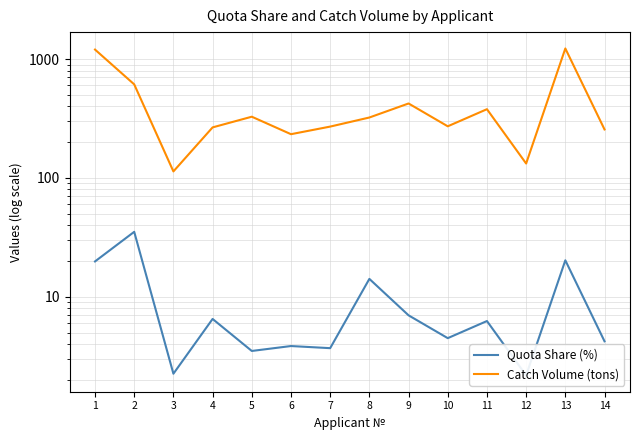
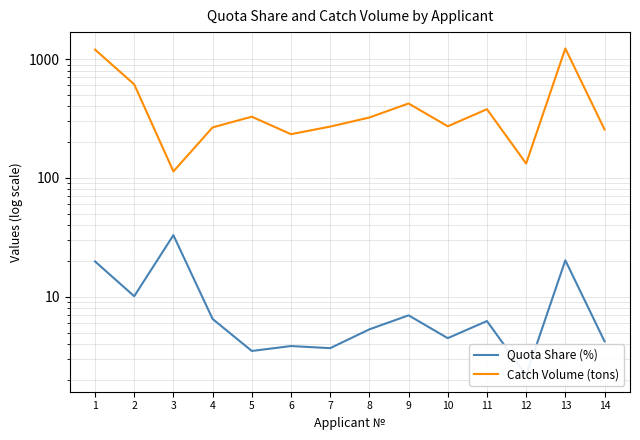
  {
    "Quota Share (%)": {
      "1": 20,
-     "2": 35,
-     "3": 2.3,
+     "2": 10,
+     "3": 33,
      "4": 7,
      "5": 3.5,
      "6": 3.9,
      "7": 3.7,
-     "8": 14,
+     "8": 5,
      "9": 7,
      "10": 4.5,
      "11": 6,
      "13": 20,
      "14": 4.2
    },
    "Catch Volume (tons)": {
      "1": 1200,
      "2": 600,
      "3": 110,
      "4": 270,
      "5": 330,
      "6": 230,
      "7": 270,
      "8": 320,
      "9": 420,
      "10": 270,
      "11": 380,
      "12": 130,
      "13": 1200,
      "14": 260
    }
  }
